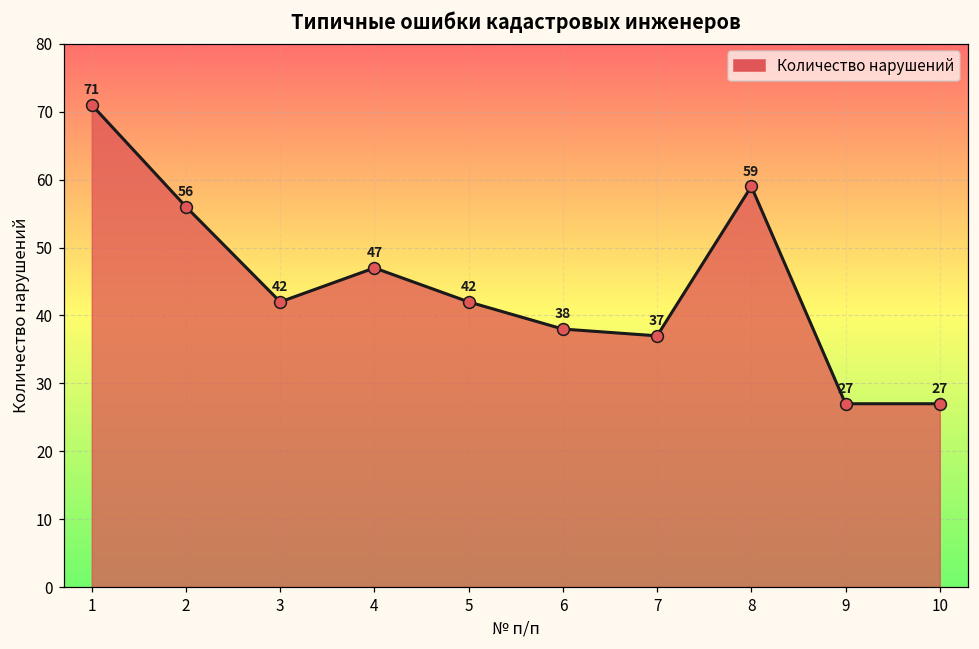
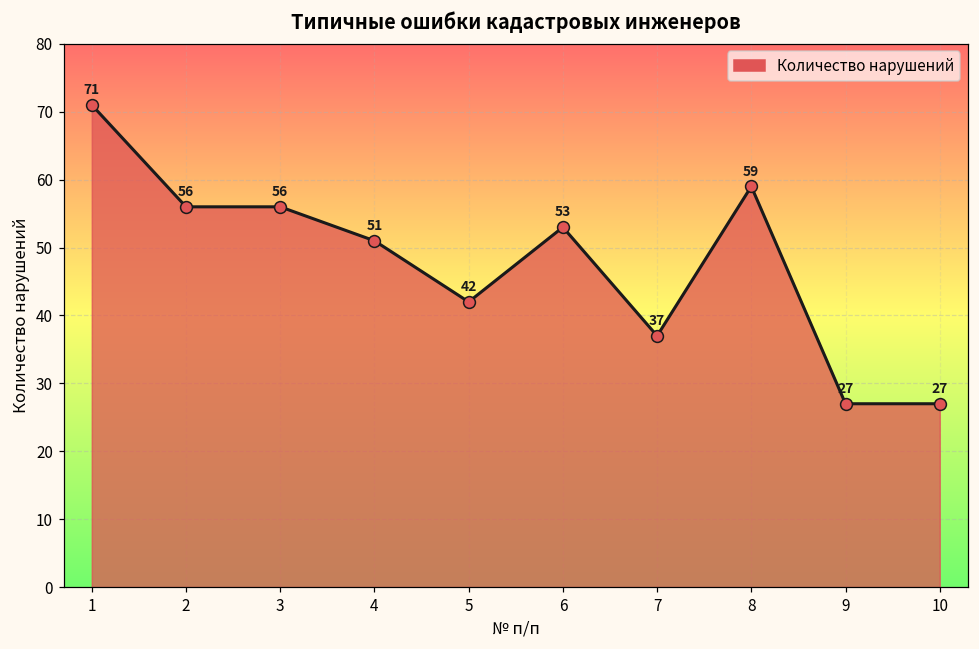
  {
    "1": 71,
    "2": 56,
-   "3": 42,
-   "4": 47,
+   "3": 56,
+   "4": 51,
    "5": 42,
-   "6": 38,
+   "6": 53,
    "7": 37,
    "8": 59,
    "9": 27,
    "10": 27
  }
